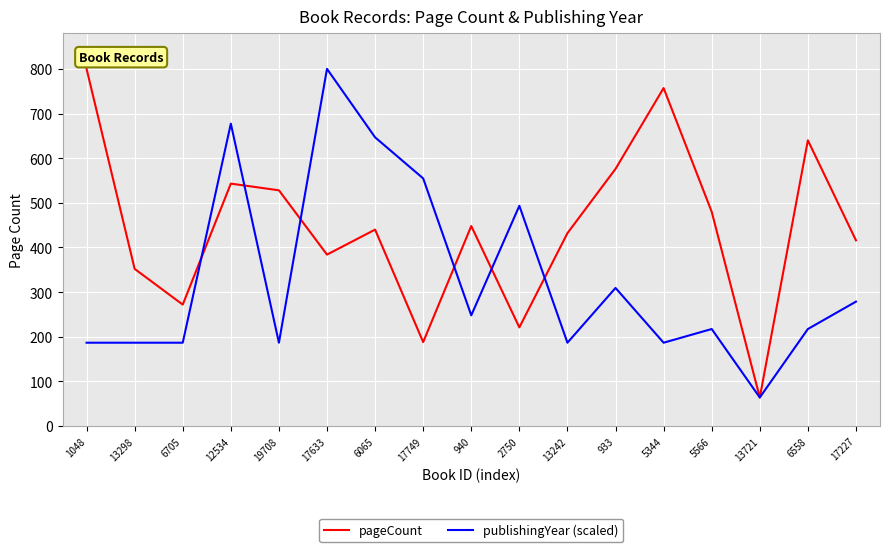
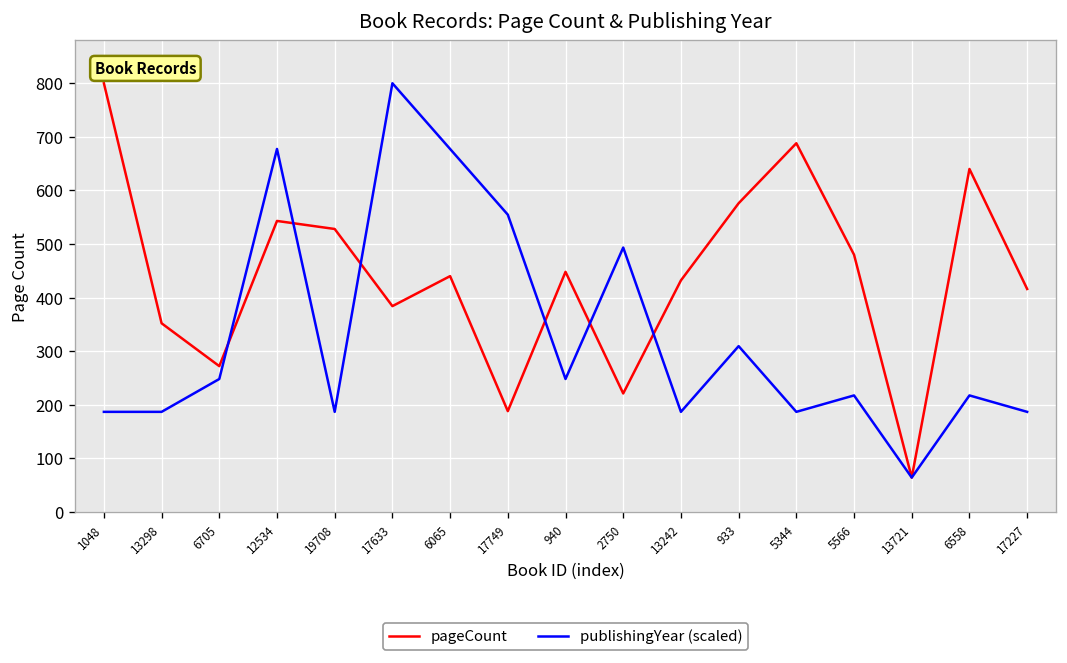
  {
    "pageCount": {
      "1048": 800,
      "13298": 350,
      "6705": 270,
      "12534": 540,
      "19708": 530,
      "17633": 380,
      "6065": 440,
      "17749": 190,
      "940": 450,
      "2750": 220,
      "13242": 430,
      "933": 580,
-     "5344": 760,
+     "5344": 690,
      "5566": 480,
      "6558": 640,
      "17227": 420
    },
    "publishingYear (scaled)": {
      "1048": 190,
      "13298": 190,
-     "6705": 190,
+     "6705": 250,
      "12534": 680,
      "19708": 190,
      "17633": 800,
-     "6065": 650,
+     "6065": 680,
      "17749": 550,
      "940": 250,
      "2750": 490,
      "13242": 190,
      "933": 310,
      "5344": 190,
      "5566": 220,
      "6558": 220,
-     "17227": 280
+     "17227": 190
    }
  }
